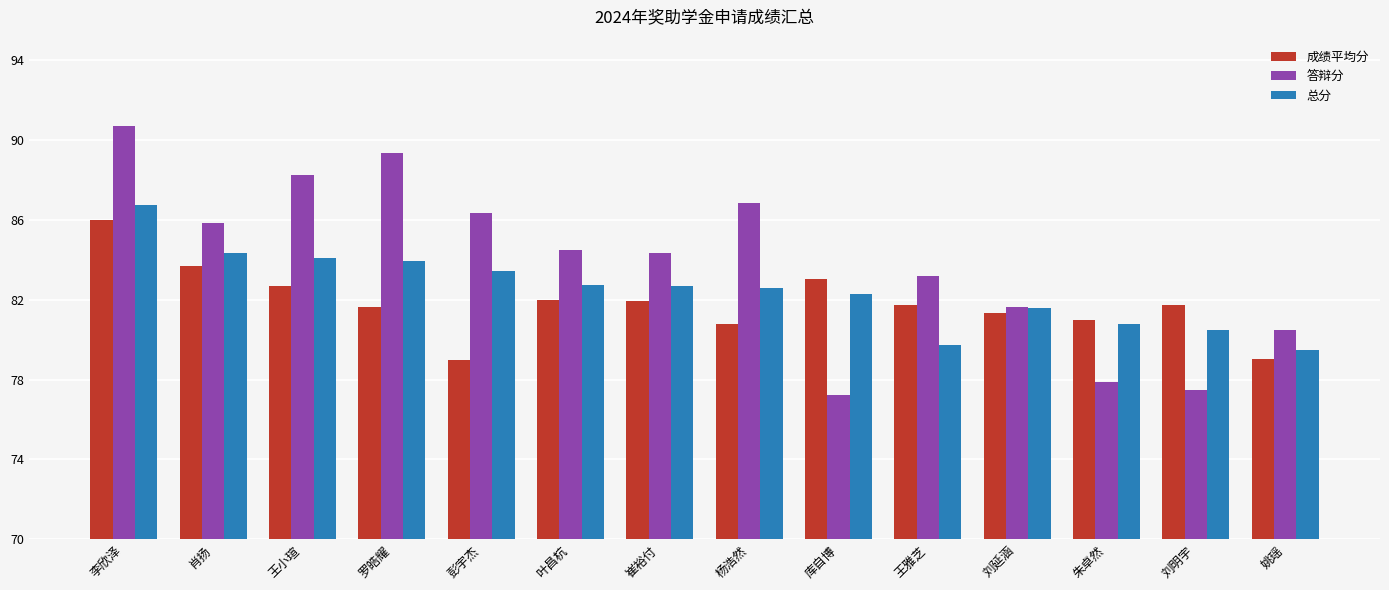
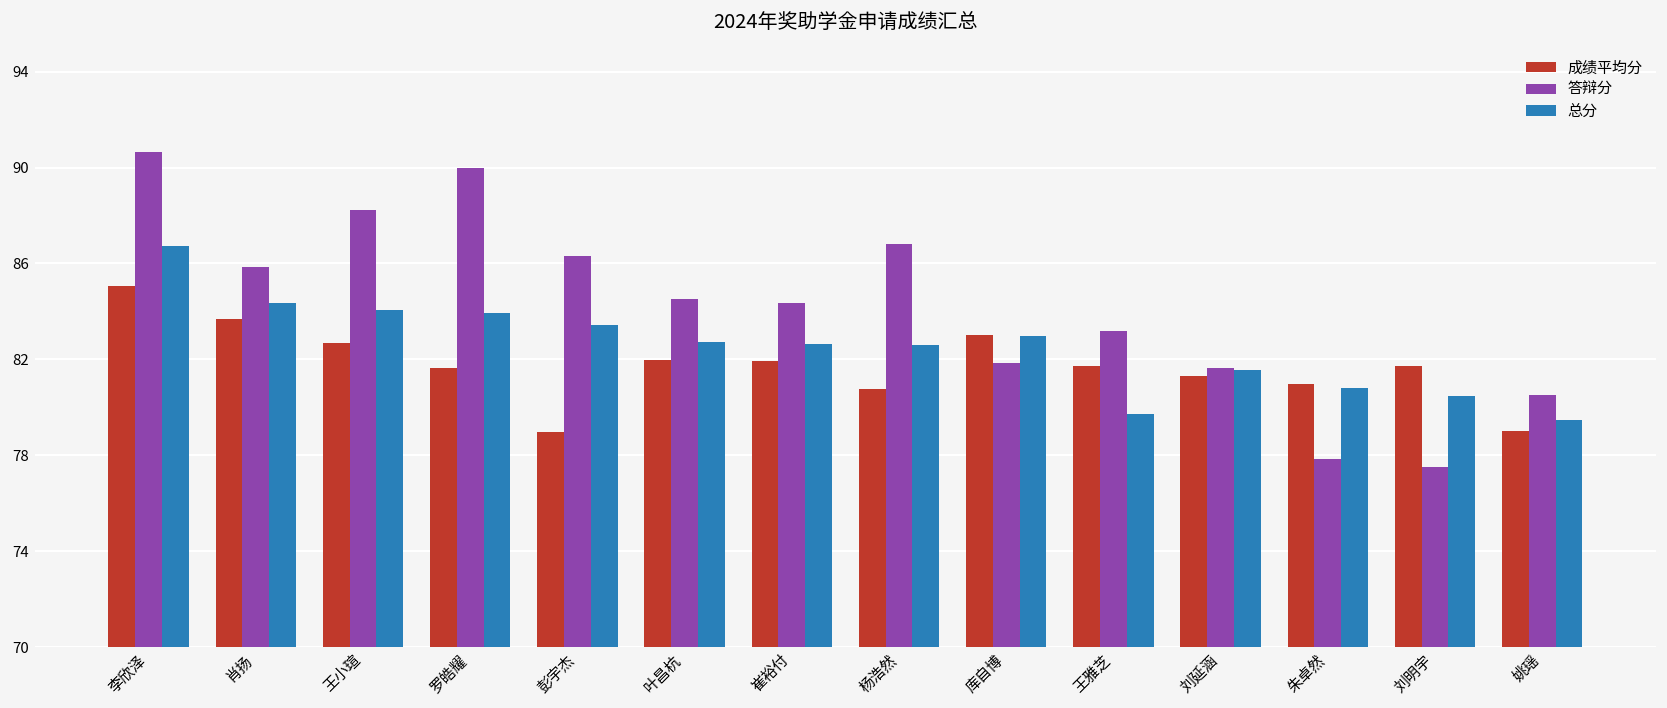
  {
    "成绩平均分": {
-     "李欣泽": 86.0,
+     "李欣泽": 85.1,
      "肖扬": 83.7,
      "王小瑄": 82.7,
      "罗皓耀": 81.6,
      "彭宇杰": 79.0,
      "叶昌杭": 82.0,
      "崔裕付": 81.9,
      "杨浩然": 80.8,
      "库自博": 83.0,
      "王雅芝": 81.7,
      "刘延涵": 81.3,
      "朱卓然": 81.0,
      "刘明宇": 81.7,
      "姚瑶": 79.0
    },
    "答辩分": {
      "李欣泽": 90.7,
      "肖扬": 85.8,
      "王小瑄": 88.2,
-     "罗皓耀": 89.3,
+     "罗皓耀": 90.0,
      "彭宇杰": 86.3,
      "叶昌杭": 84.5,
      "崔裕付": 84.3,
      "杨浩然": 86.8,
-     "库自博": 77.2,
+     "库自博": 81.8,
      "王雅芝": 83.2,
      "刘延涵": 81.6,
      "朱卓然": 77.9,
      "刘明宇": 77.5,
      "姚瑶": 80.5
    },
    "总分": {
      "李欣泽": 86.7,
      "肖扬": 84.3,
      "王小瑄": 84.1,
      "罗皓耀": 84.0,
      "彭宇杰": 83.5,
      "叶昌杭": 82.7,
      "崔裕付": 82.7,
      "杨浩然": 82.6,
-     "库自博": 82.3,
+     "库自博": 83.0,
      "王雅芝": 79.7,
      "刘延涵": 81.6,
      "朱卓然": 80.8,
      "刘明宇": 80.5,
      "姚瑶": 79.5
    }
  }
